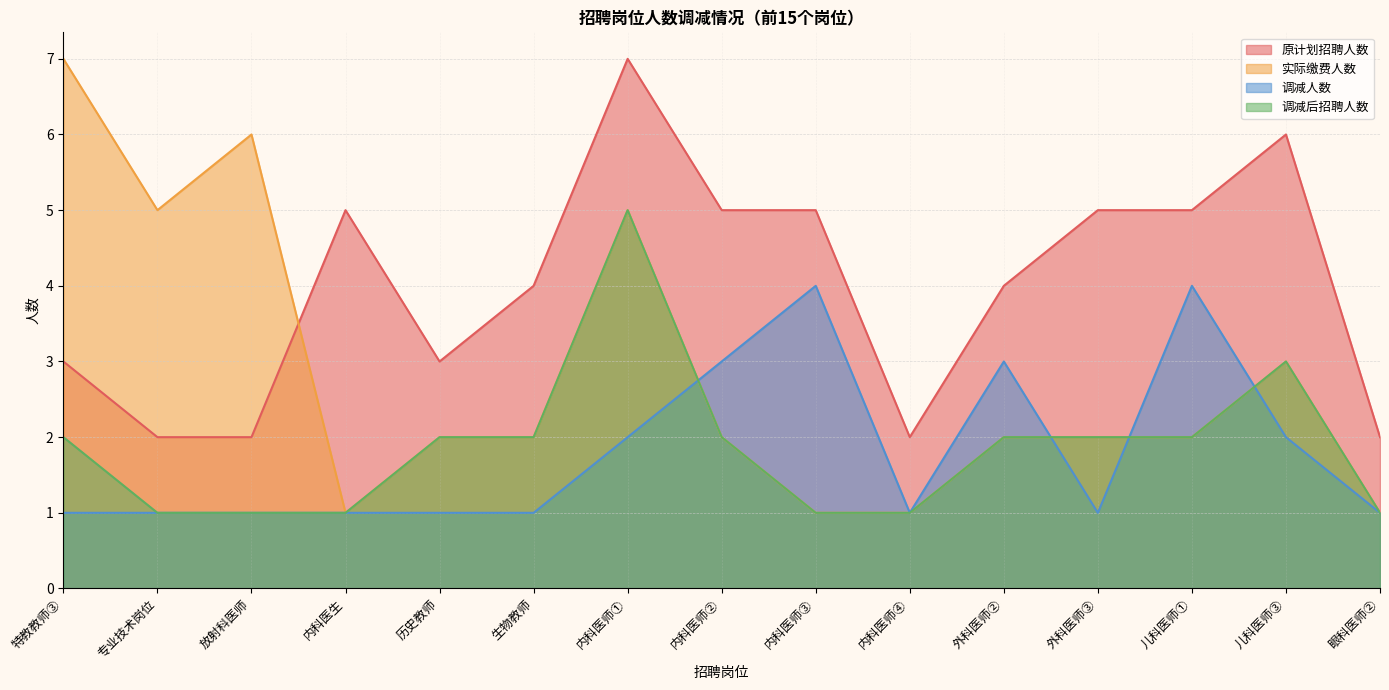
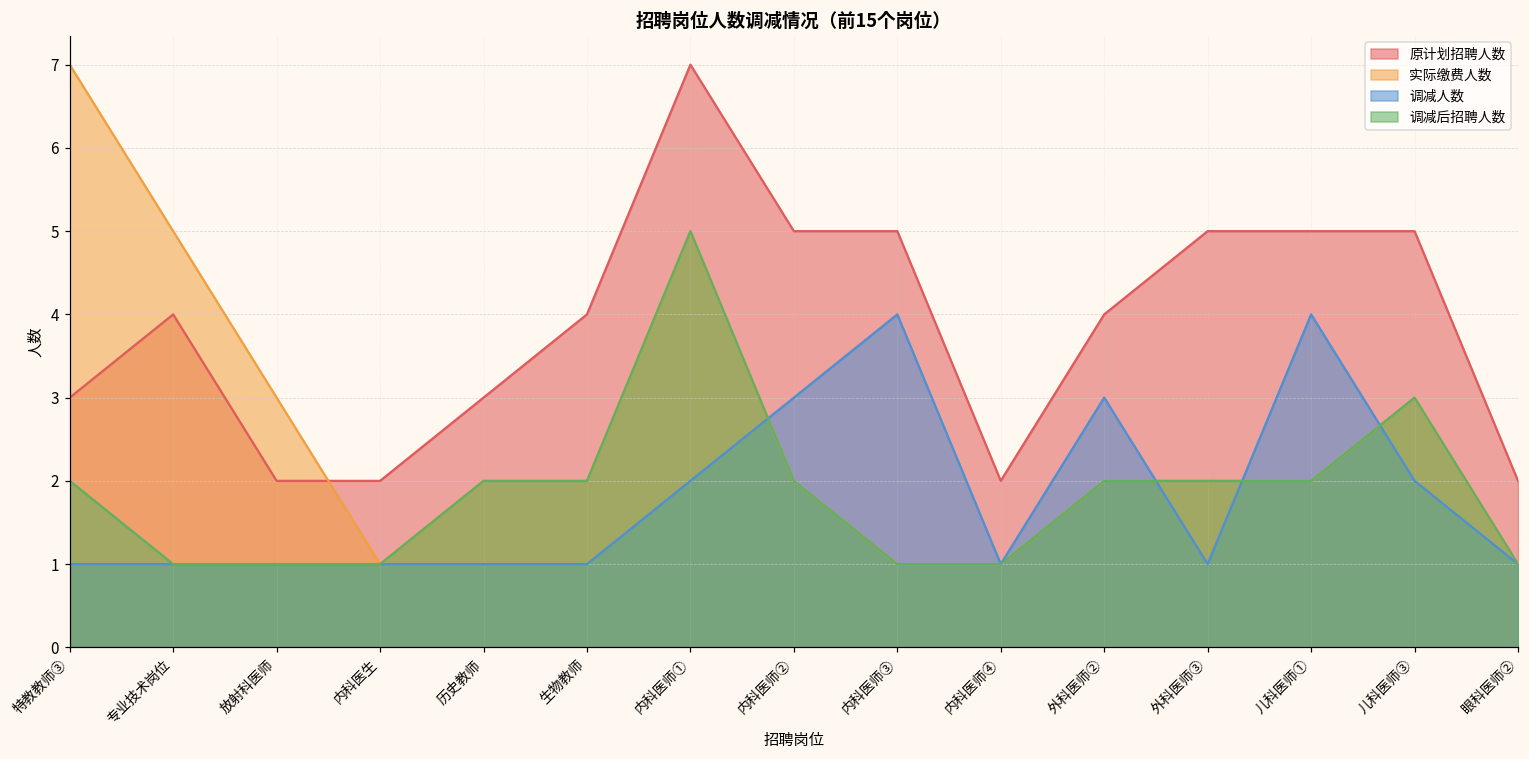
  {
    "原计划招聘人数": {
      "特教教师③": 3,
-     "专业技术岗位": 2,
+     "专业技术岗位": 4,
      "放射科医师": 2,
-     "内科医生": 5,
+     "内科医生": 2,
      "历史教师": 3,
      "生物教师": 4,
      "内科医师①": 7,
      "内科医师②": 5,
      "内科医师③": 5,
      "内科医师④": 2,
      "外科医师②": 4,
      "外科医师③": 5,
      "儿科医师①": 5,
-     "儿科医师③": 6,
+     "儿科医师③": 5,
      "眼科医师②": 2
    },
    "实际缴费人数": {
      "特教教师③": 7,
      "专业技术岗位": 5,
-     "放射科医师": 6
+     "放射科医师": 3
    },
    "调减人数": {
      "特教教师③": 1,
      "历史教师": 1,
      "生物教师": 1,
      "内科医师①": 2,
      "内科医师②": 3,
      "内科医师③": 4,
      "外科医师②": 3,
      "外科医师③": 1,
      "儿科医师①": 4,
      "儿科医师③": 2
    },
    "调减后招聘人数": {
      "特教教师③": 2
    }
  }
